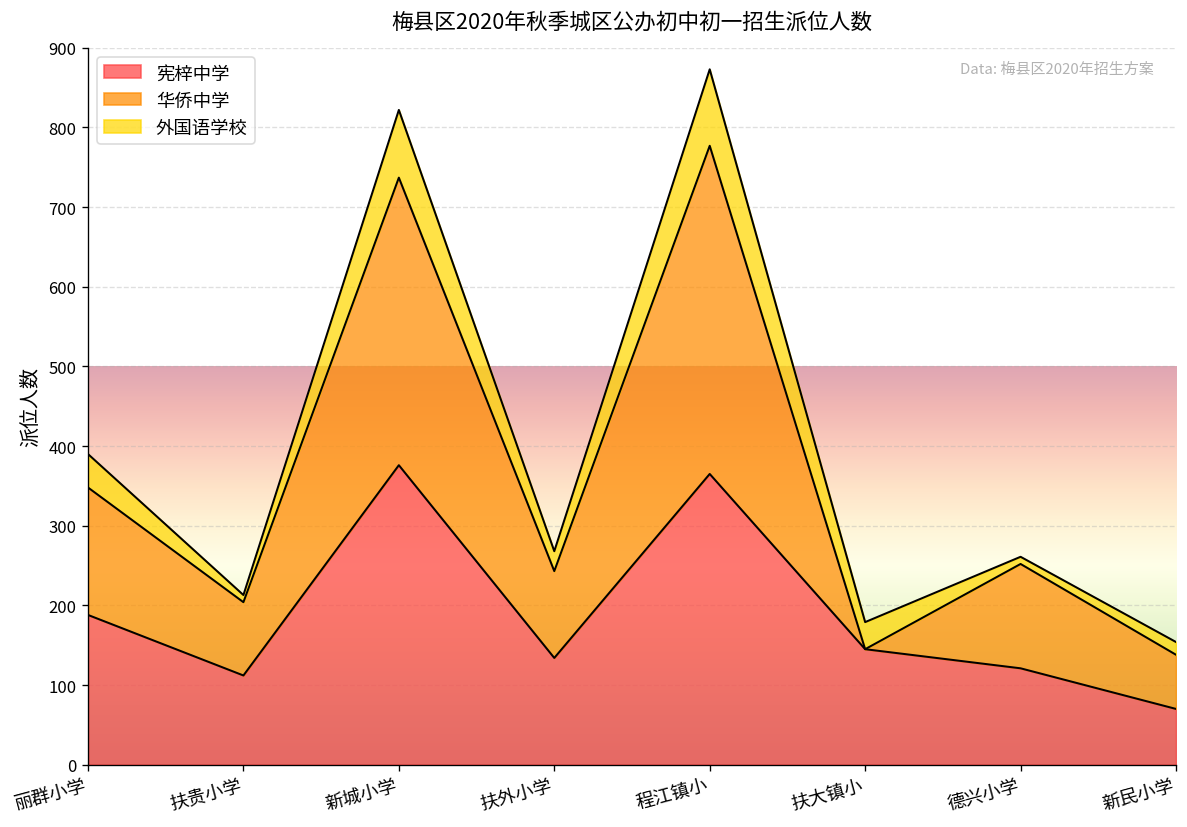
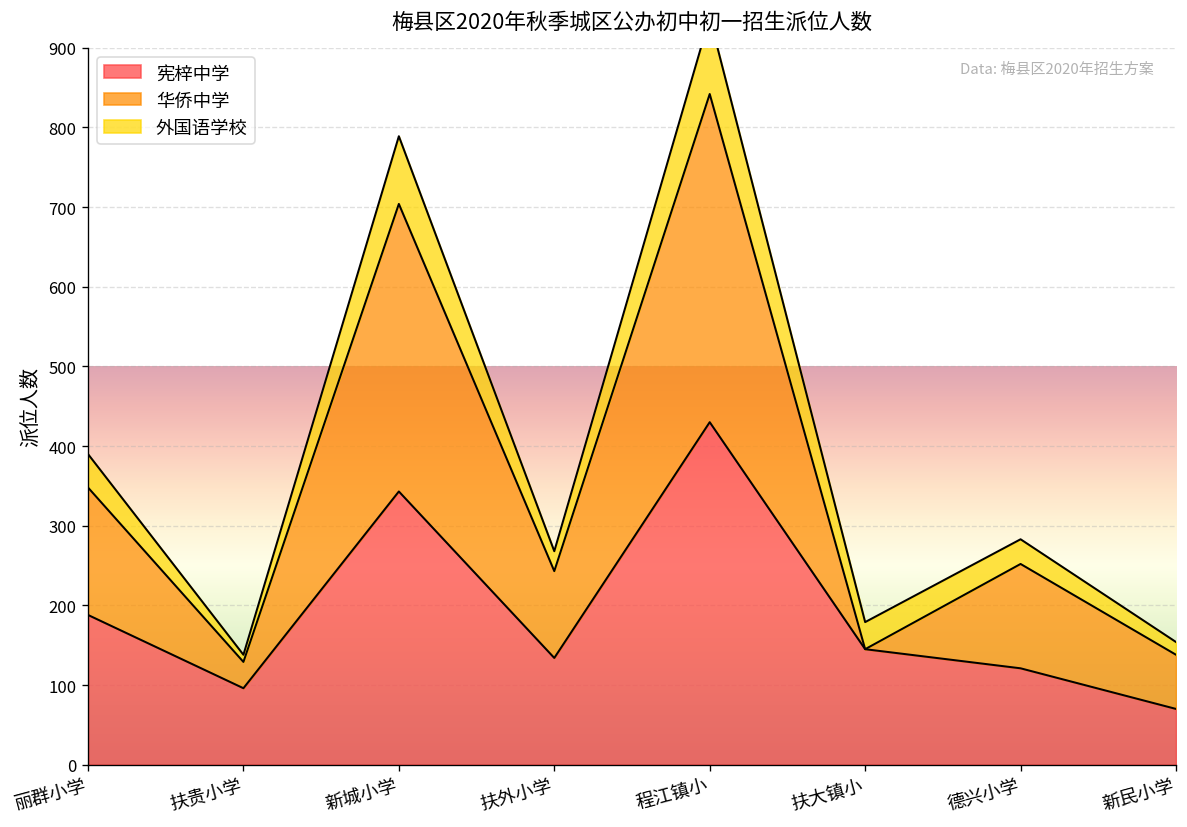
  {
    "宪梓中学": {
      "丽群小学": 190,
-     "扶贵小学": 110,
-     "新城小学": 380,
+     "扶贵小学": 100,
+     "新城小学": 340,
      "扶外小学": 130,
-     "程江镇小": 370,
+     "程江镇小": 430,
      "德兴小学": 120,
      "新民小学": 70
    },
    "华侨中学": {
      "丽群小学": 160,
-     "扶贵小学": 90,
+     "扶贵小学": 30,
      "新城小学": 360,
      "扶外小学": 110,
      "程江镇小": 410,
      "德兴小学": 130,
      "新民小学": 70
    },
    "外国语学校": {
      "丽群小学": 40,
      "扶贵小学": 10,
      "新城小学": 90,
      "扶外小学": 30,
      "扶大镇小": 30,
-     "德兴小学": 10,
+     "德兴小学": 30,
      "新民小学": 20
    }
  }
